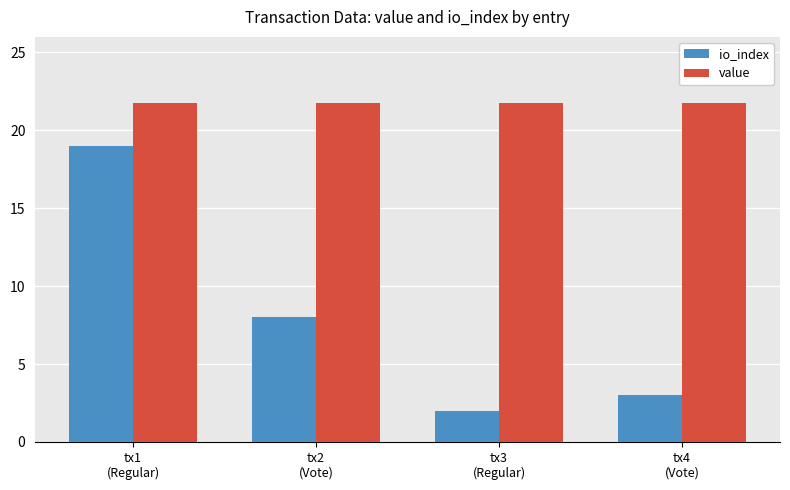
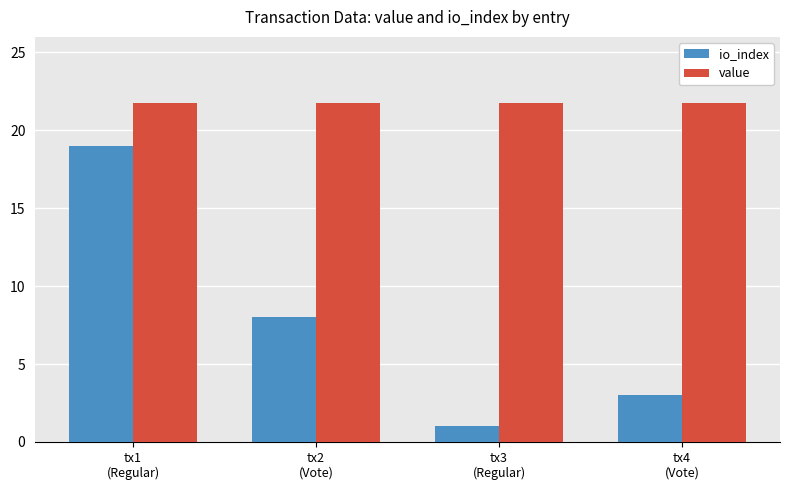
  {
    "io_index": {
      "tx1 (Regular)": 19,
      "tx2 (Vote)": 8,
-     "tx3 (Regular)": 2,
+     "tx3 (Regular)": 1,
      "tx4 (Vote)": 3
    },
    "value": {
      "tx1 (Regular)": 21.8,
      "tx2 (Vote)": 21.8,
      "tx3 (Regular)": 21.8,
      "tx4 (Vote)": 21.8
    }
  }
